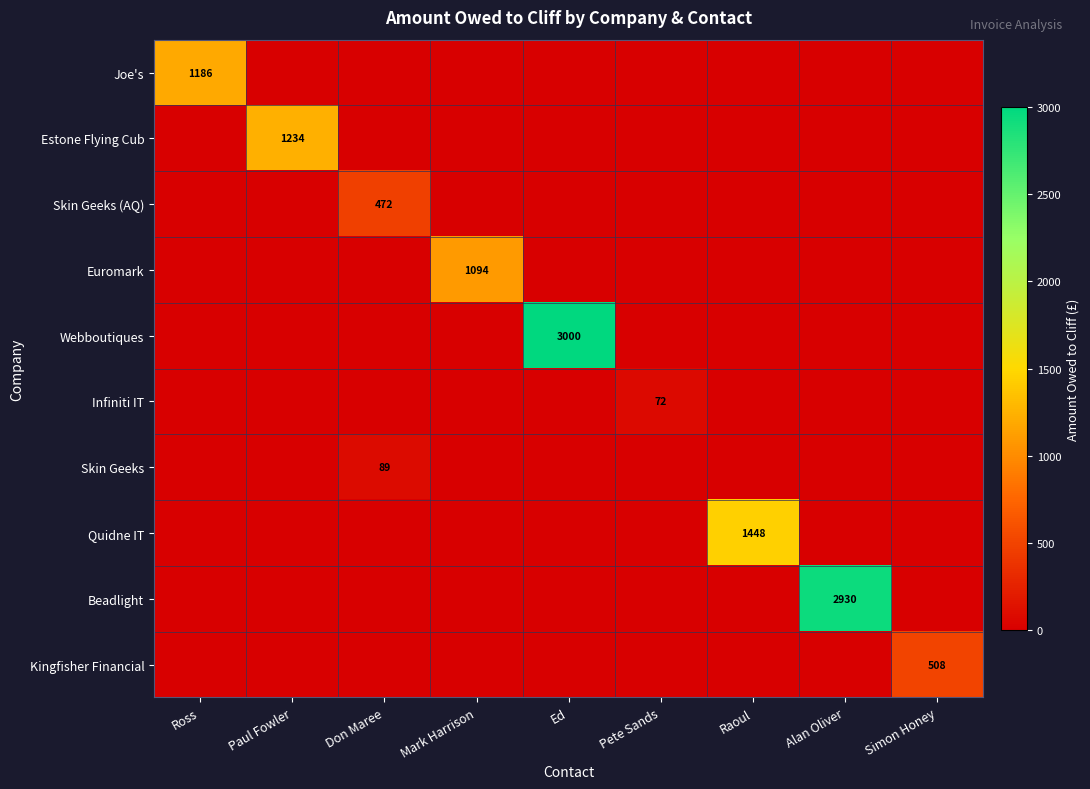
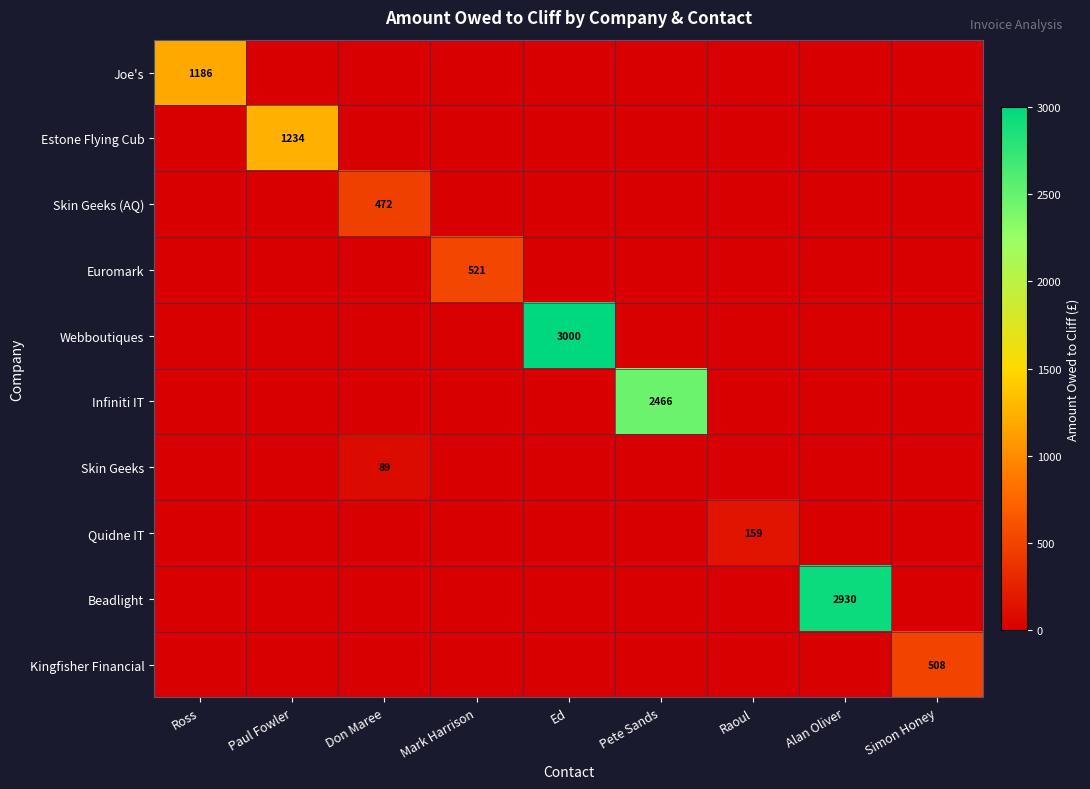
  {
    "Joe's": {
      "Ross": 1186
    },
    "Estone Flying Cub": {
      "Paul Fowler": 1234
    },
    "Skin Geeks (AQ)": {
      "Don Maree": 472
    },
    "Euromark": {
-     "Mark Harrison": 1094
+     "Mark Harrison": 521
    },
    "Webboutiques": {
      "Ed": 3000
    },
    "Infiniti IT": {
-     "Pete Sands": 72
+     "Pete Sands": 2466
    },
    "Skin Geeks": {
      "Don Maree": 89
    },
    "Quidne IT": {
-     "Raoul": 1448
+     "Raoul": 159
    },
    "Beadlight": {
      "Alan Oliver": 2930
    },
    "Kingfisher Financial": {
      "Simon Honey": 508
    }
  }
